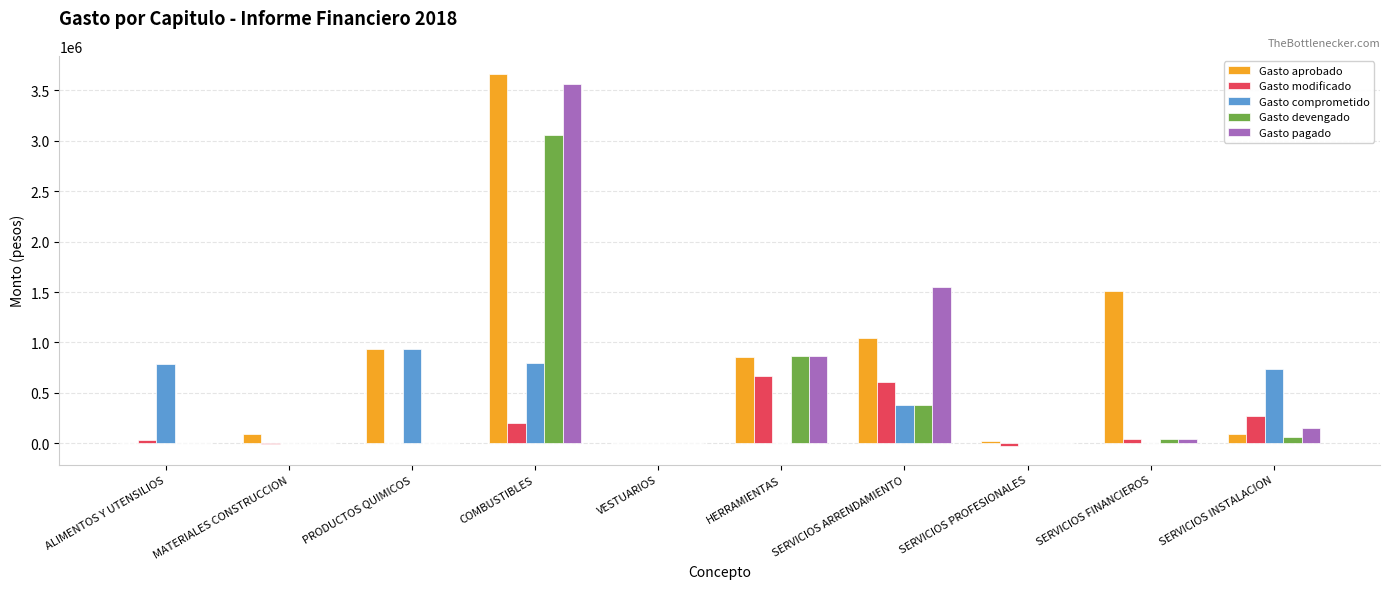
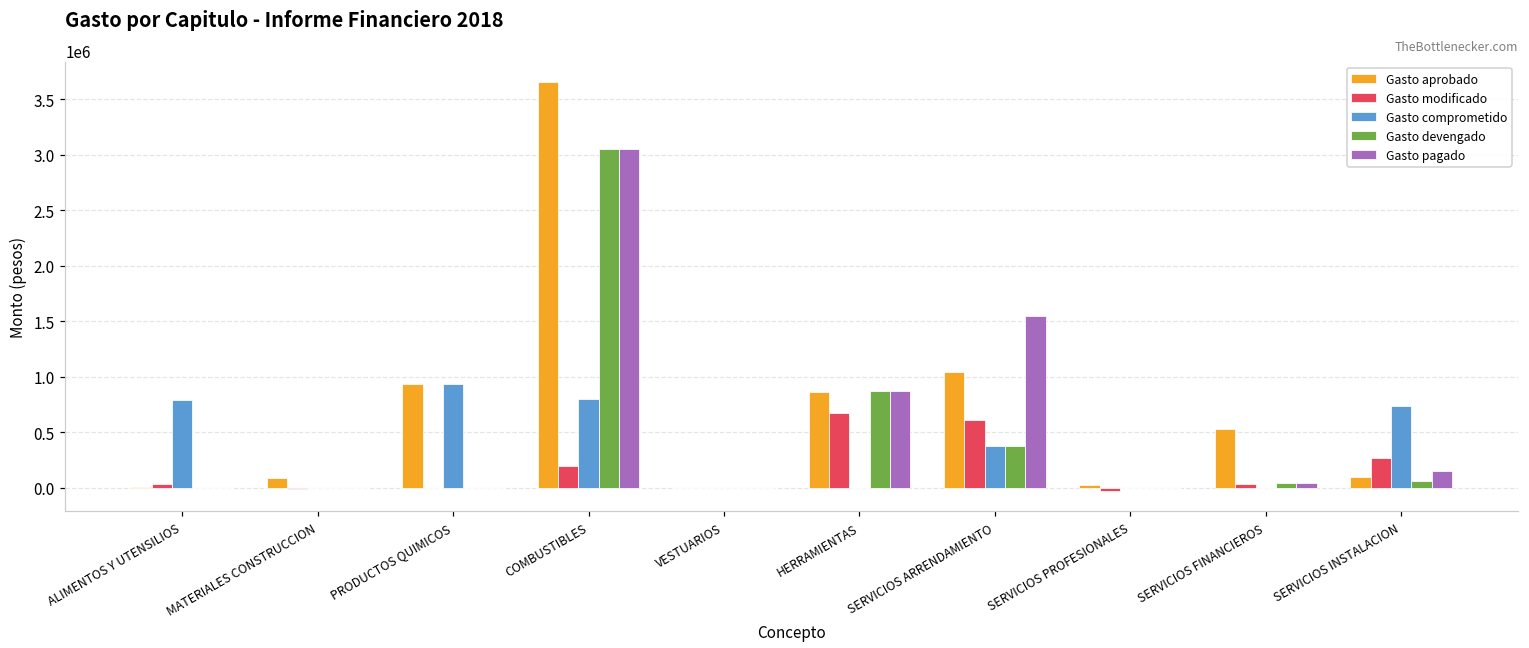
  {
    "Gasto aprobado": {
      "MATERIALES CONSTRUCCION": 90000,
      "PRODUCTOS QUIMICOS": 930000,
      "COMBUSTIBLES": 3660000,
      "HERRAMIENTAS": 860000,
      "SERVICIOS ARRENDAMIENTO": 1050000,
      "SERVICIOS PROFESIONALES": 30000,
-     "SERVICIOS FINANCIEROS": 1510000,
+     "SERVICIOS FINANCIEROS": 530000,
      "SERVICIOS INSTALACION": 90000
    },
    "Gasto modificado": {
      "ALIMENTOS Y UTENSILIOS": 30000,
      "COMBUSTIBLES": 200000,
      "HERRAMIENTAS": 670000,
      "SERVICIOS ARRENDAMIENTO": 610000,
      "SERVICIOS PROFESIONALES": -30000,
      "SERVICIOS FINANCIEROS": 40000,
      "SERVICIOS INSTALACION": 270000
    },
    "Gasto comprometido": {
      "ALIMENTOS Y UTENSILIOS": 790000,
      "MATERIALES CONSTRUCCION": 0,
      "PRODUCTOS QUIMICOS": 930000,
      "COMBUSTIBLES": 800000,
      "VESTUARIOS": 0,
      "HERRAMIENTAS": 0,
      "SERVICIOS ARRENDAMIENTO": 380000,
      "SERVICIOS PROFESIONALES": 0,
      "SERVICIOS FINANCIEROS": 0,
      "SERVICIOS INSTALACION": 730000
    },
    "Gasto devengado": {
      "ALIMENTOS Y UTENSILIOS": 0,
      "MATERIALES CONSTRUCCION": 0,
      "PRODUCTOS QUIMICOS": 0,
      "COMBUSTIBLES": 3060000,
      "VESTUARIOS": 0,
      "HERRAMIENTAS": 870000,
      "SERVICIOS ARRENDAMIENTO": 380000,
      "SERVICIOS PROFESIONALES": 0,
      "SERVICIOS FINANCIEROS": 40000,
      "SERVICIOS INSTALACION": 60000
    },
    "Gasto pagado": {
      "ALIMENTOS Y UTENSILIOS": 0,
      "MATERIALES CONSTRUCCION": 0,
      "PRODUCTOS QUIMICOS": 0,
-     "COMBUSTIBLES": 3570000,
+     "COMBUSTIBLES": 3060000,
      "VESTUARIOS": 0,
      "HERRAMIENTAS": 870000,
      "SERVICIOS ARRENDAMIENTO": 1550000,
      "SERVICIOS PROFESIONALES": 0,
      "SERVICIOS FINANCIEROS": 40000,
      "SERVICIOS INSTALACION": 150000
    }
  }
